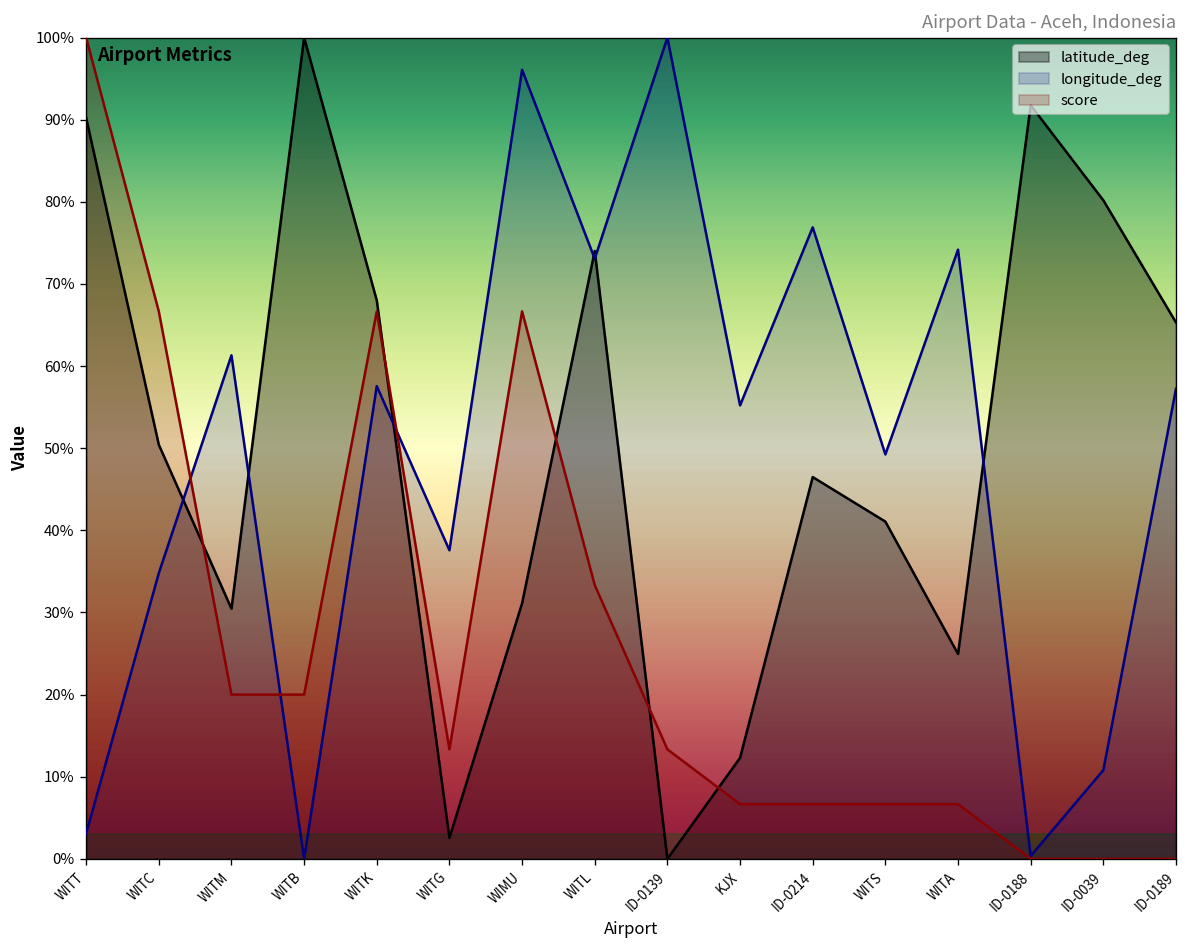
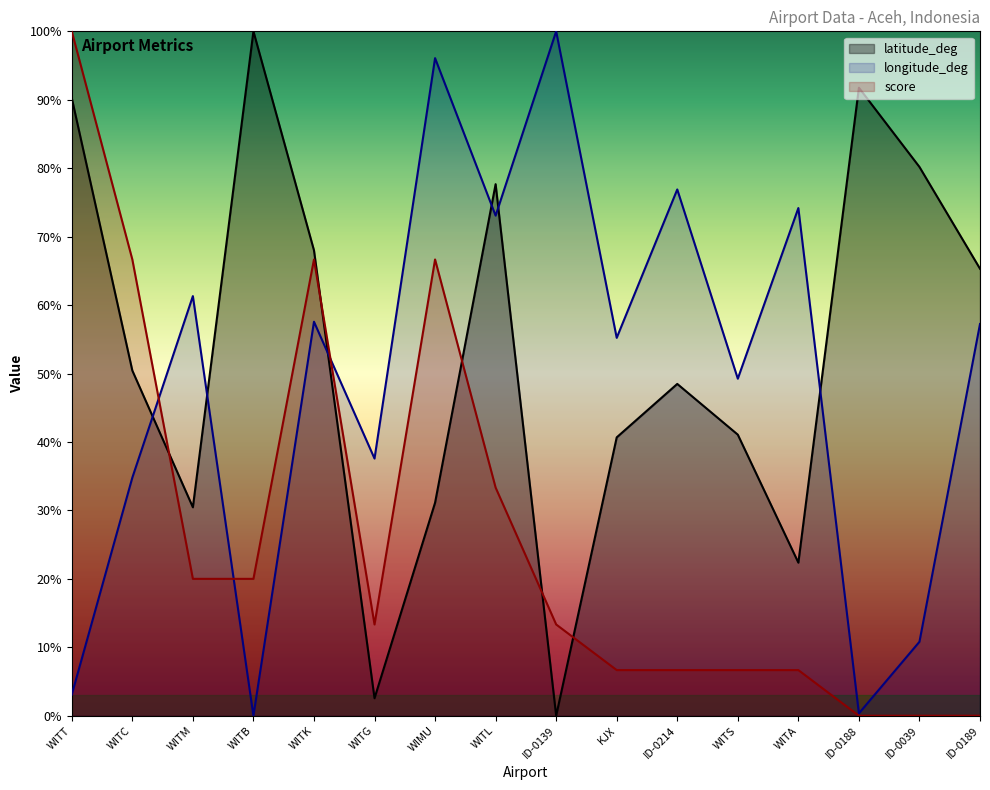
  {
    "latitude_deg": {
      "WITT": "90%",
      "WITC": "50%",
      "WITM": "30%",
      "WITB": "100%",
      "WITK": "68%",
      "WITG": "3%",
      "WIMU": "31%",
-     "WITL": "74%",
+     "WITL": "78%",
      "ID-0139": "0%",
-     "KJX": "12%",
-     "ID-0214": "46%",
+     "KJX": "41%",
+     "ID-0214": "48%",
      "WITS": "41%",
-     "WITA": "25%",
+     "WITA": "22%",
      "ID-0039": "80%",
      "ID-0189": "65%"
    }
  }
